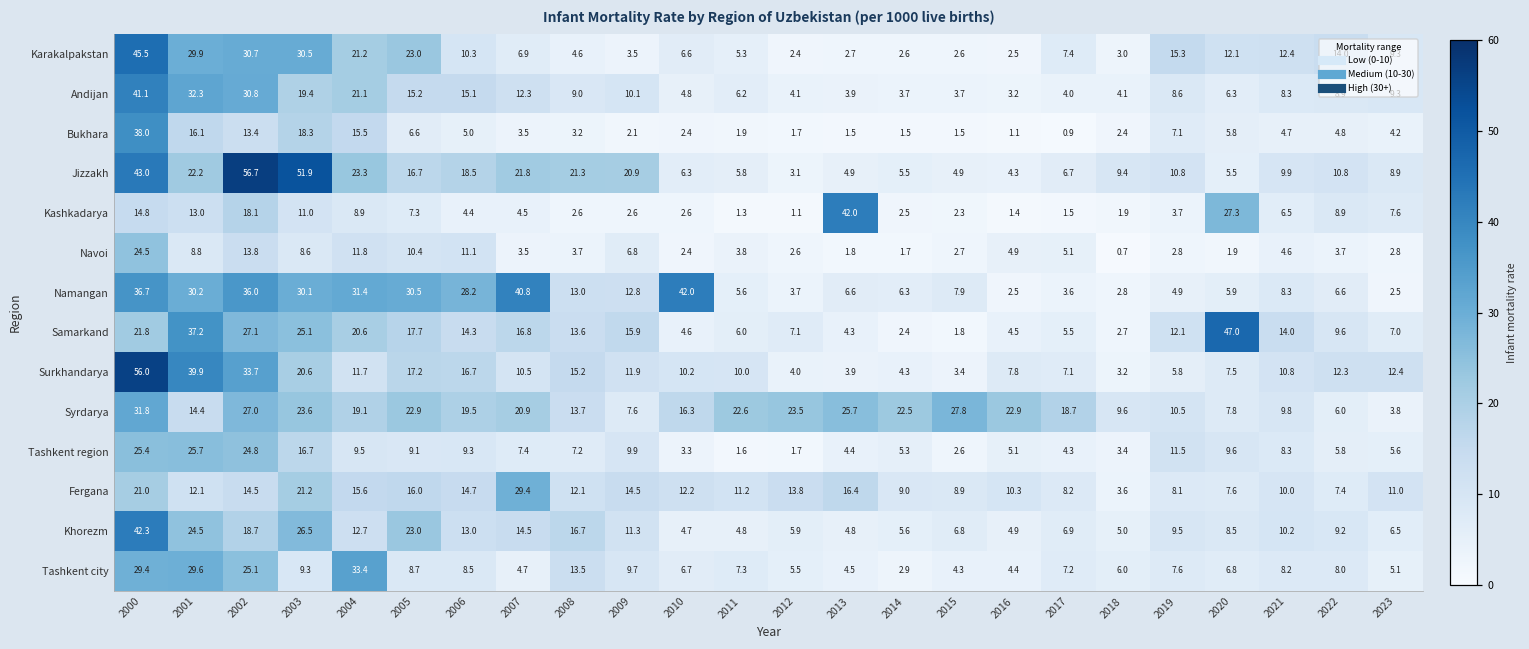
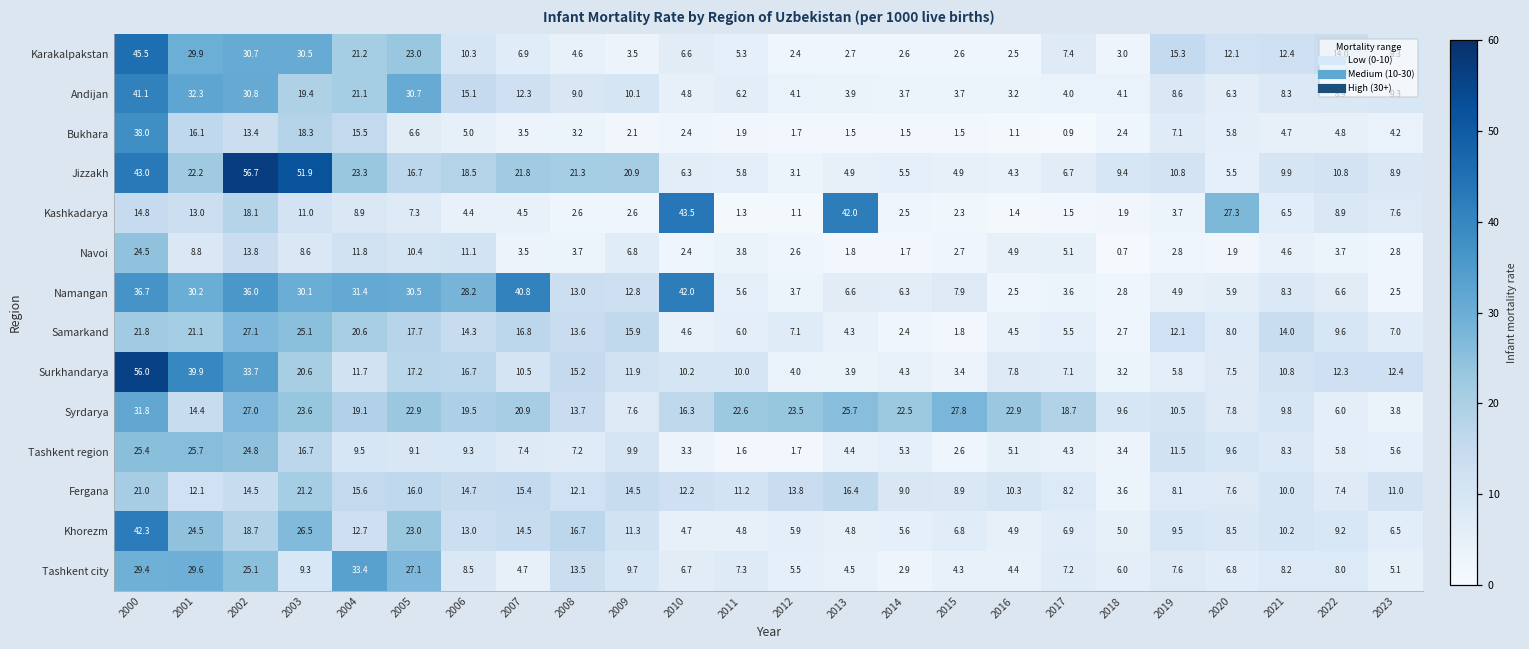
  {
    "Andijan": {
      "2000": 41.1,
      "2001": 32.3,
      "2002": 30.8,
      "2003": 19.4,
      "2004": 21.1,
-     "2005": 15.2,
+     "2005": 30.7,
      "2006": 15.1,
      "2007": 12.3,
      "2008": 9.0,
      "2009": 10.1,
      "2010": 4.8,
      "2011": 6.2,
      "2012": 4.1,
      "2013": 3.9,
      "2014": 3.7,
      "2015": 3.7,
      "2016": 3.2,
      "2017": 4.0,
      "2018": 4.1,
      "2019": 8.6,
      "2020": 6.3,
      "2021": 8.3
    },
    "Kashkadarya": {
      "2000": 14.8,
      "2001": 13.0,
      "2002": 18.1,
      "2003": 11.0,
      "2004": 8.9,
      "2005": 7.3,
      "2006": 4.4,
      "2007": 4.5,
      "2008": 2.6,
      "2009": 2.6,
-     "2010": 2.6,
+     "2010": 43.5,
      "2011": 1.3,
      "2012": 1.1,
      "2013": 42.0,
      "2014": 2.5,
      "2015": 2.3,
      "2016": 1.4,
      "2017": 1.5,
      "2018": 1.9,
      "2019": 3.7,
      "2020": 27.3,
      "2021": 6.5,
      "2022": 8.9,
      "2023": 7.6
    },
    "Samarkand": {
      "2000": 21.8,
-     "2001": 37.2,
+     "2001": 21.1,
      "2002": 27.1,
      "2003": 25.1,
      "2004": 20.6,
      "2005": 17.7,
      "2006": 14.3,
      "2007": 16.8,
      "2008": 13.6,
      "2009": 15.9,
      "2010": 4.6,
      "2011": 6.0,
      "2012": 7.1,
      "2013": 4.3,
      "2014": 2.4,
      "2015": 1.8,
      "2016": 4.5,
      "2017": 5.5,
      "2018": 2.7,
      "2019": 12.1,
-     "2020": 47.0,
+     "2020": 8.0,
      "2021": 14.0,
      "2022": 9.6,
      "2023": 7.0
    },
    "Fergana": {
      "2000": 21.0,
      "2001": 12.1,
      "2002": 14.5,
      "2003": 21.2,
      "2004": 15.6,
      "2005": 16.0,
      "2006": 14.7,
-     "2007": 29.4,
+     "2007": 15.4,
      "2008": 12.1,
      "2009": 14.5,
      "2010": 12.2,
      "2011": 11.2,
      "2012": 13.8,
      "2013": 16.4,
      "2014": 9.0,
      "2015": 8.9,
      "2016": 10.3,
      "2017": 8.2,
      "2018": 3.6,
      "2019": 8.1,
      "2020": 7.6,
      "2021": 10.0,
      "2022": 7.4,
      "2023": 11.0
    },
    "Tashkent city": {
      "2000": 29.4,
      "2001": 29.6,
      "2002": 25.1,
      "2003": 9.3,
      "2004": 33.4,
-     "2005": 8.7,
+     "2005": 27.1,
      "2006": 8.5,
      "2007": 4.7,
      "2008": 13.5,
      "2009": 9.7,
      "2010": 6.7,
      "2011": 7.3,
      "2012": 5.5,
      "2013": 4.5,
      "2014": 2.9,
      "2015": 4.3,
      "2016": 4.4,
      "2017": 7.2,
      "2018": 6.0,
      "2019": 7.6,
      "2020": 6.8,
      "2021": 8.2,
      "2022": 8.0,
      "2023": 5.1
    }
  }
